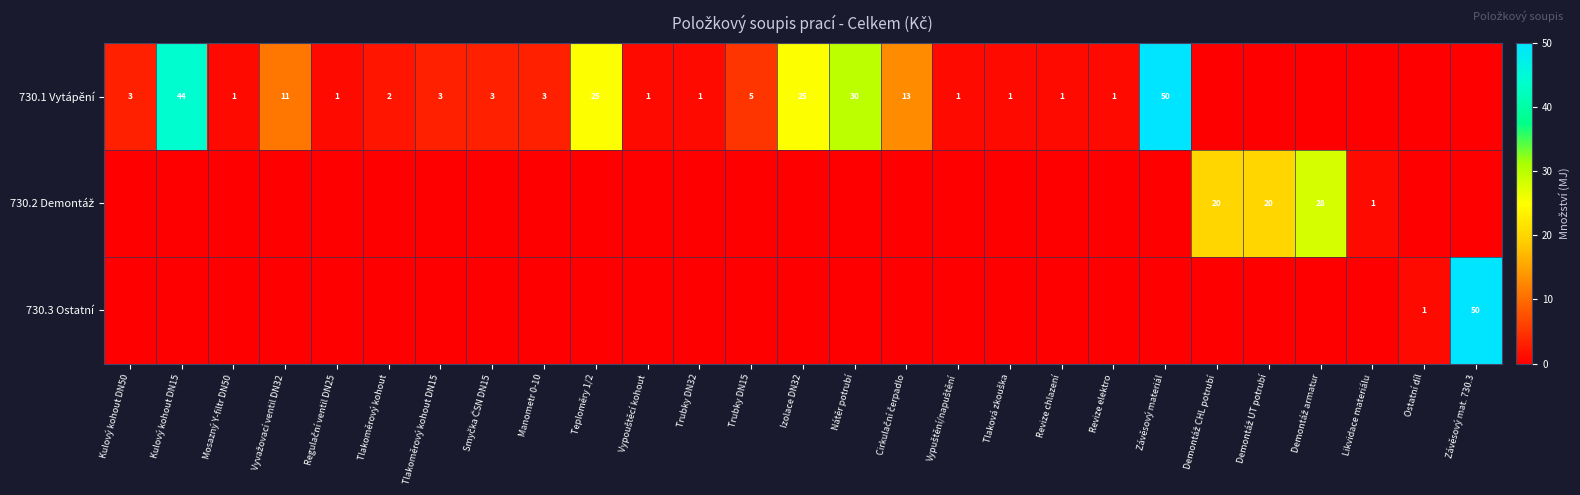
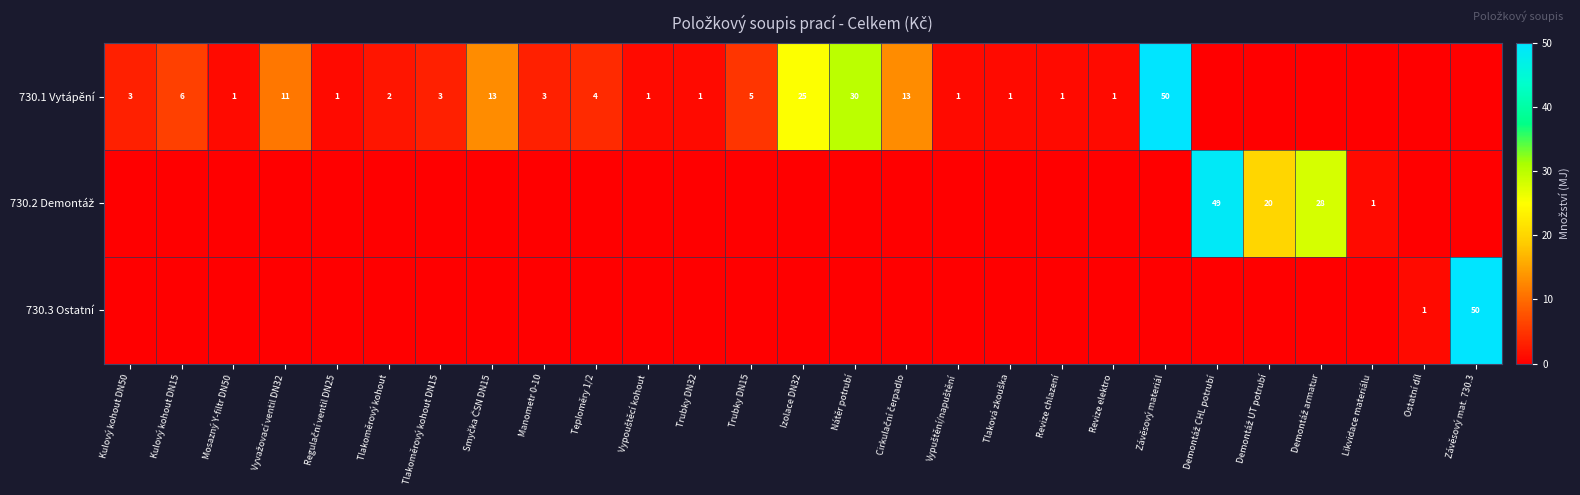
  {
    "730.1 Vytápění": {
      "Kulový kohout DN50": 3,
-     "Kulový kohout DN15": 44,
+     "Kulový kohout DN15": 6,
      "Mosazný Y-filtr DN50": 1,
      "Vyvažovací ventil DN32": 11,
      "Regulační ventil DN25": 1,
      "Tlakoměrový kohout": 2,
      "Tlakoměrový kohout DN15": 3,
-     "Smyčka ČSN DN15": 3,
+     "Smyčka ČSN DN15": 13,
      "Manometr 0-10": 3,
-     "Teploměry 1/2": 25,
+     "Teploměry 1/2": 4,
      "Vypouštěcí kohout": 1,
      "Trubky DN32": 1,
      "Trubky DN15": 5,
      "Izolace DN32": 25,
      "Nátěr potrubí": 30,
      "Cirkulační čerpadlo": 13,
      "Vypuštění/napuštění": 1,
      "Tlaková zkouška": 1,
      "Revize chlazení": 1,
      "Revize elektro": 1,
      "Závěsový materiál": 50
    },
    "730.2 Demontáž": {
-     "Demontáž CHL potrubí": 20,
+     "Demontáž CHL potrubí": 49,
      "Demontáž UT potrubí": 20,
      "Demontáž armatur": 28,
      "Likvidace materiálu": 1
    },
    "730.3 Ostatní": {
      "Ostatní díl": 1,
      "Závěsový mat. 730.3": 50
    }
  }
